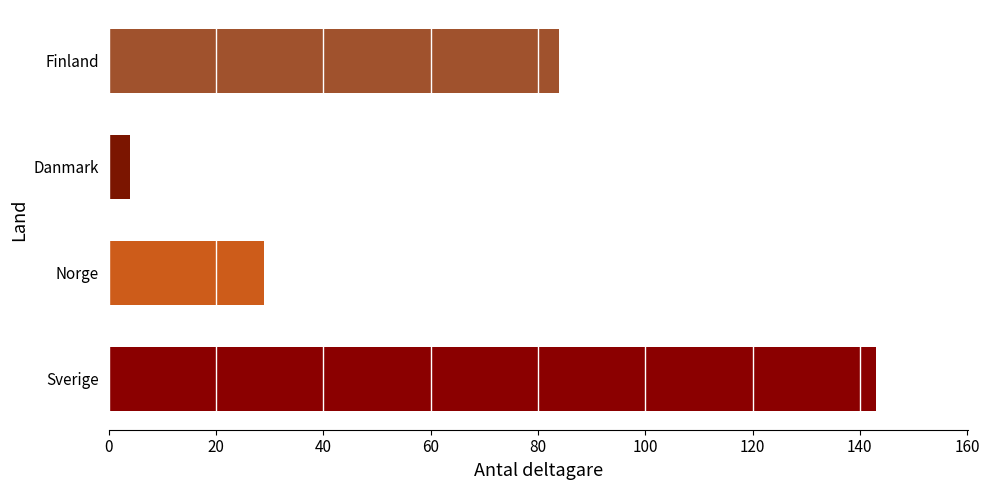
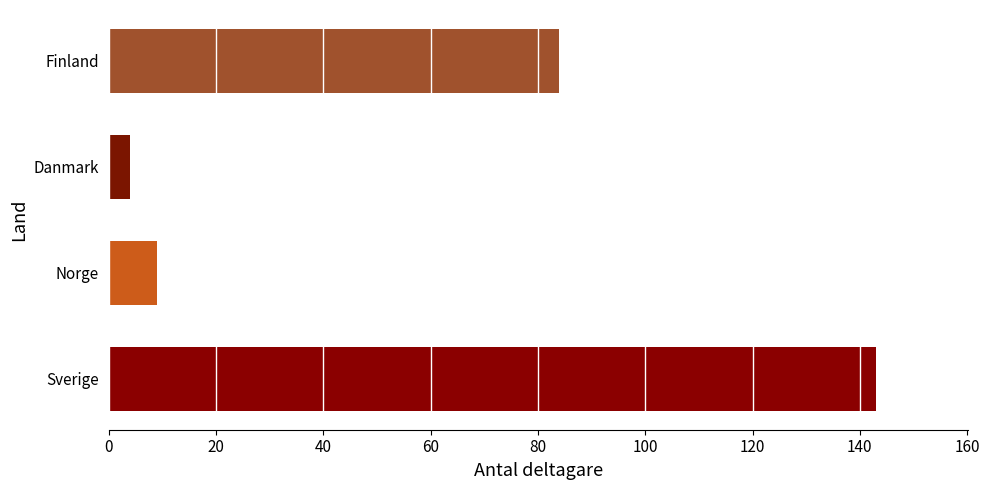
  {
    "Finland": 84,
    "Danmark": 4,
-   "Norge": 29,
+   "Norge": 9,
    "Sverige": 143
  }
